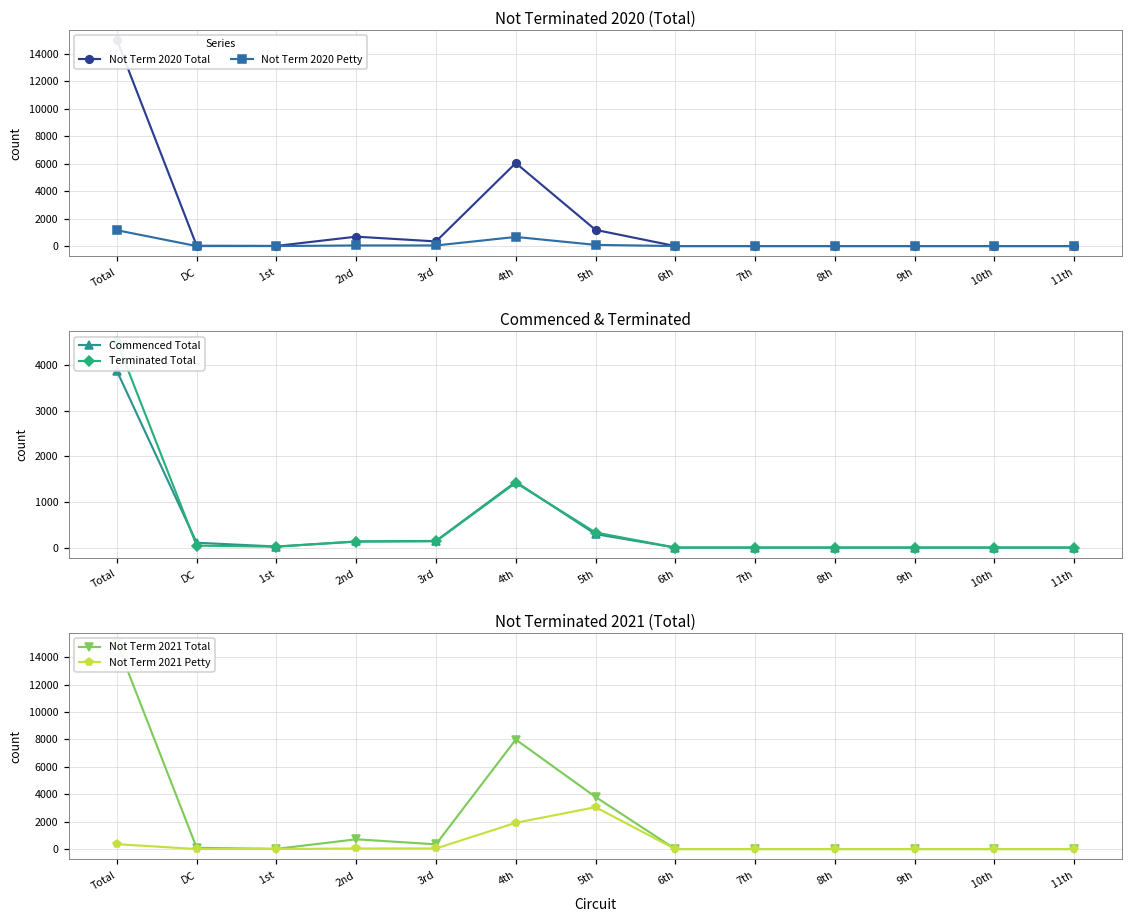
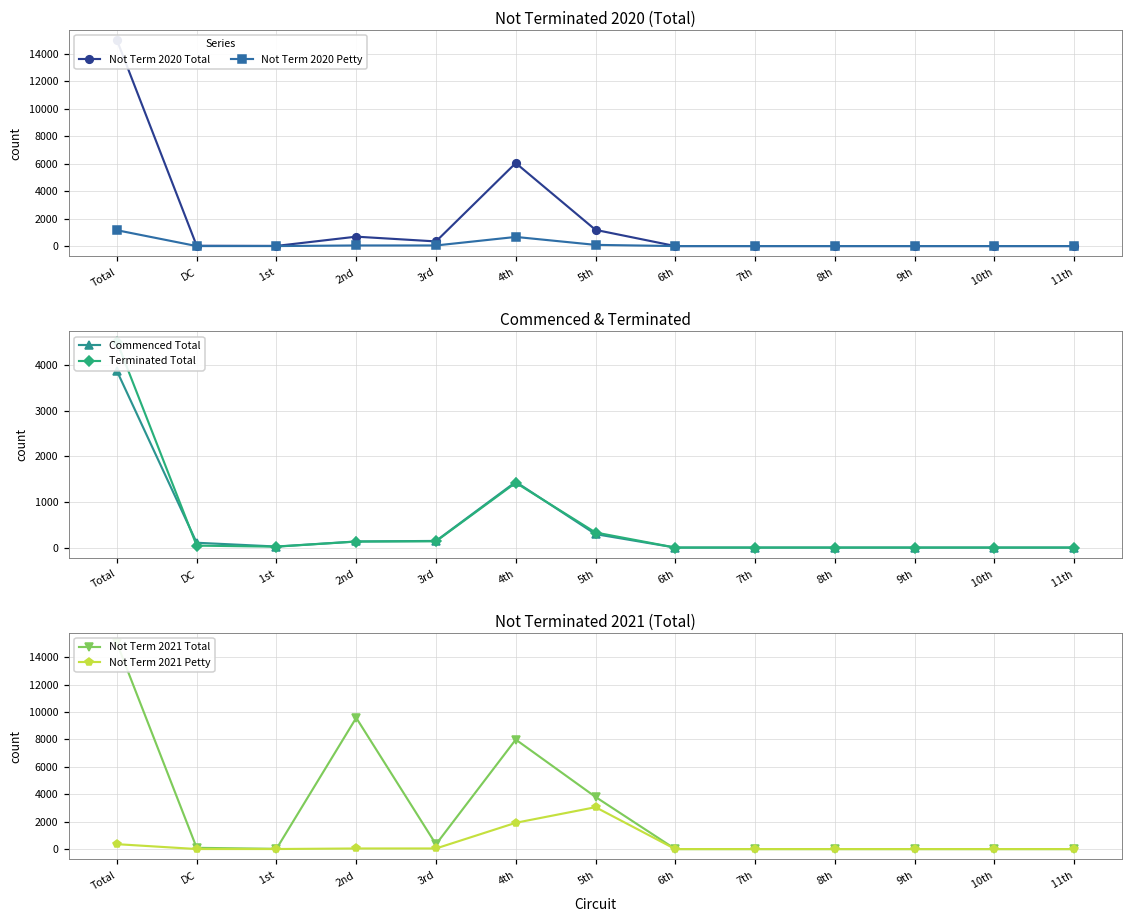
  {
    "Not Terminated 2021 (Total)": {
      "Not Term 2021 Total": {
-       "2nd": 700,
+       "2nd": 9600,
        "3rd": 300,
        "4th": 8000,
        "5th": 3800
      },
      "Not Term 2021 Petty": {
        "Total": 400,
        "2nd": 0,
        "3rd": 0,
        "4th": 1900,
        "5th": 3100
      }
    }
  }
